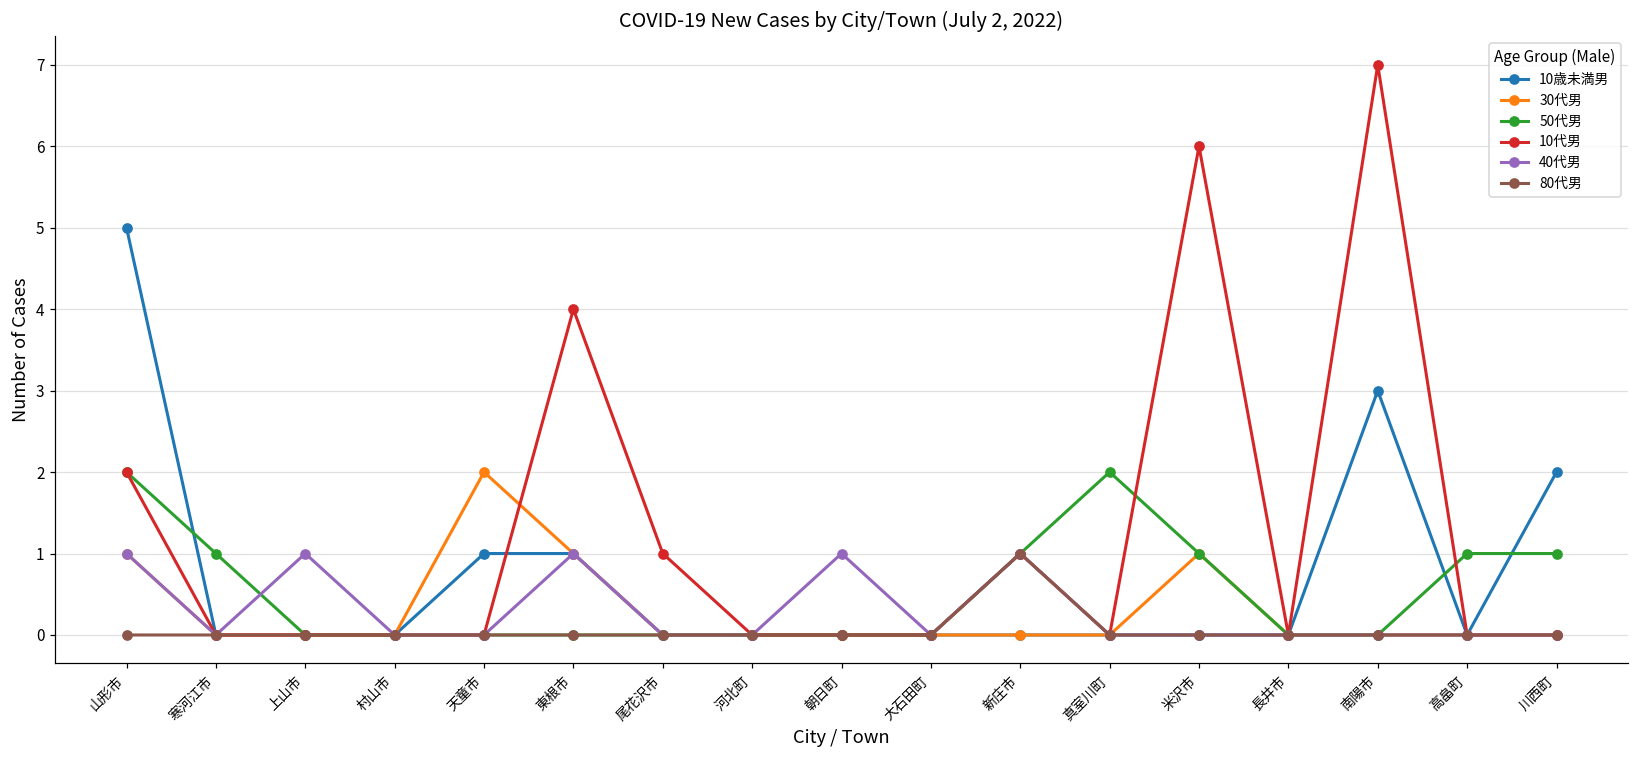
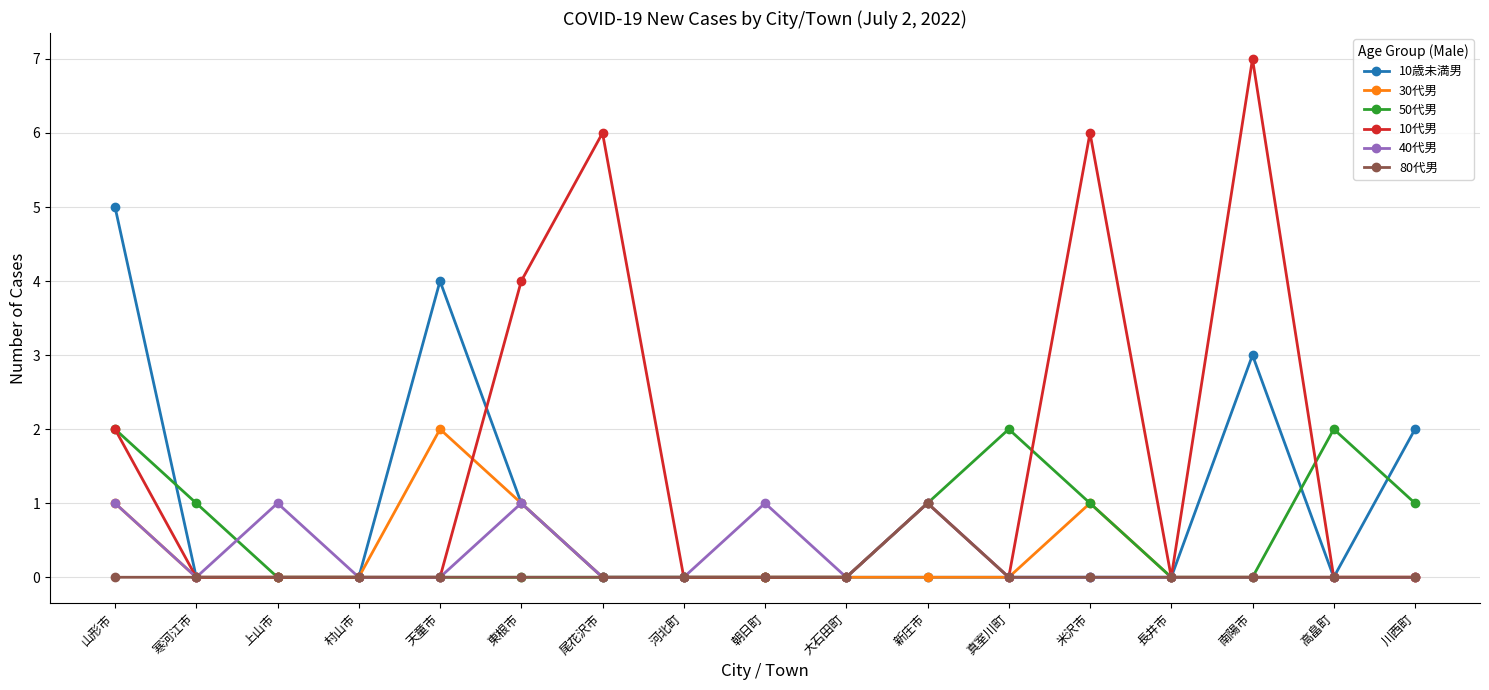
  {
    "10歳未満男": {
      "山形市": 5,
-     "天童市": 1,
+     "天童市": 4,
      "南陽市": 3,
      "川西町": 2
    },
    "30代男": {
      "天童市": 2
    },
    "50代男": {
      "寒河江市": 1,
      "真室川町": 2,
-     "高畠町": 1,
+     "高畠町": 2,
      "川西町": 1
    },
    "10代男": {
      "東根市": 4,
-     "尾花沢市": 1,
+     "尾花沢市": 6,
      "米沢市": 6,
      "南陽市": 7
    },
    "40代男": {
      "上山市": 1,
      "朝日町": 1
    },
    "80代男": {
      "山形市": 0
    }
  }
